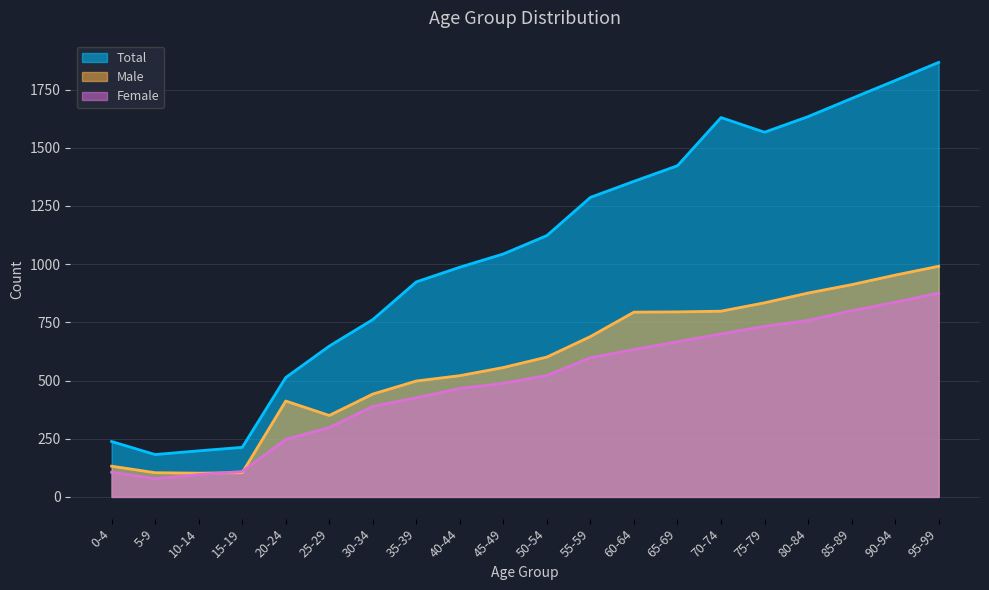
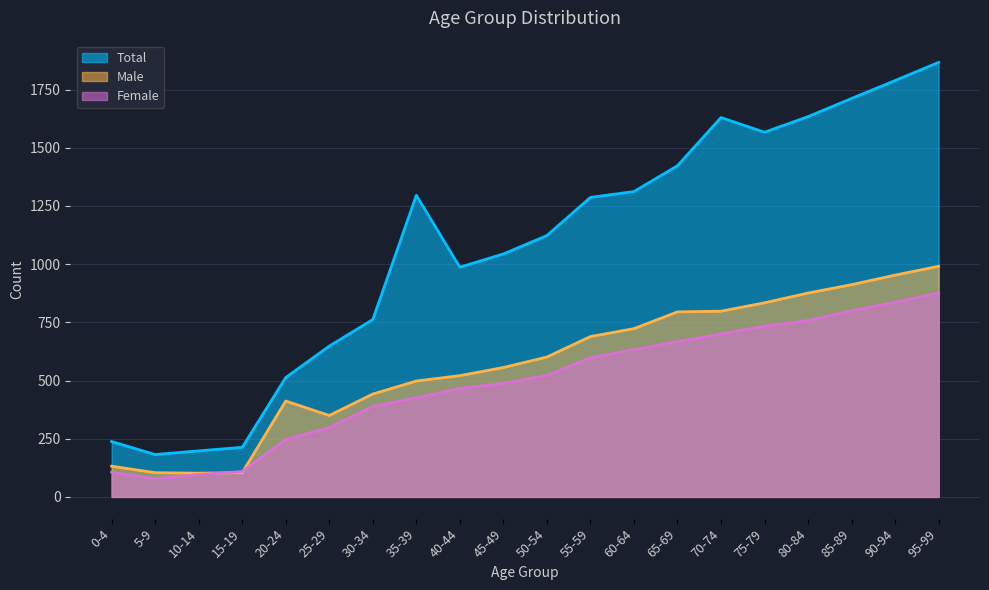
  {
    "Total": {
      "0-4": 240,
      "5-9": 180,
      "10-14": 200,
      "15-19": 210,
      "20-24": 510,
      "25-29": 650,
      "30-34": 760,
-     "35-39": 920,
+     "35-39": 1300,
      "40-44": 990,
      "45-49": 1040,
      "50-54": 1120,
      "55-59": 1290,
-     "60-64": 1360,
+     "60-64": 1310,
      "65-69": 1420,
      "70-74": 1630,
      "75-79": 1570,
      "80-84": 1630,
      "85-89": 1710,
      "90-94": 1790,
      "95-99": 1870
    },
    "Male": {
      "0-4": 130,
      "5-9": 100,
      "20-24": 410,
      "25-29": 350,
      "30-34": 440,
      "35-39": 500,
      "40-44": 520,
      "45-49": 560,
      "50-54": 600,
      "55-59": 690,
-     "60-64": 790,
+     "60-64": 720,
      "65-69": 800,
      "70-74": 800,
      "75-79": 830,
      "80-84": 880,
      "85-89": 910,
      "90-94": 950,
      "95-99": 990
    },
    "Female": {
      "0-4": 110,
      "5-9": 80,
      "20-24": 250,
      "25-29": 300,
      "30-34": 390,
      "35-39": 430,
      "40-44": 470,
      "45-49": 490,
      "50-54": 520,
      "55-59": 600,
      "60-64": 630,
      "65-69": 670,
      "70-74": 700,
      "75-79": 730,
      "80-84": 760,
      "85-89": 800,
      "90-94": 840,
      "95-99": 880
    }
  }
